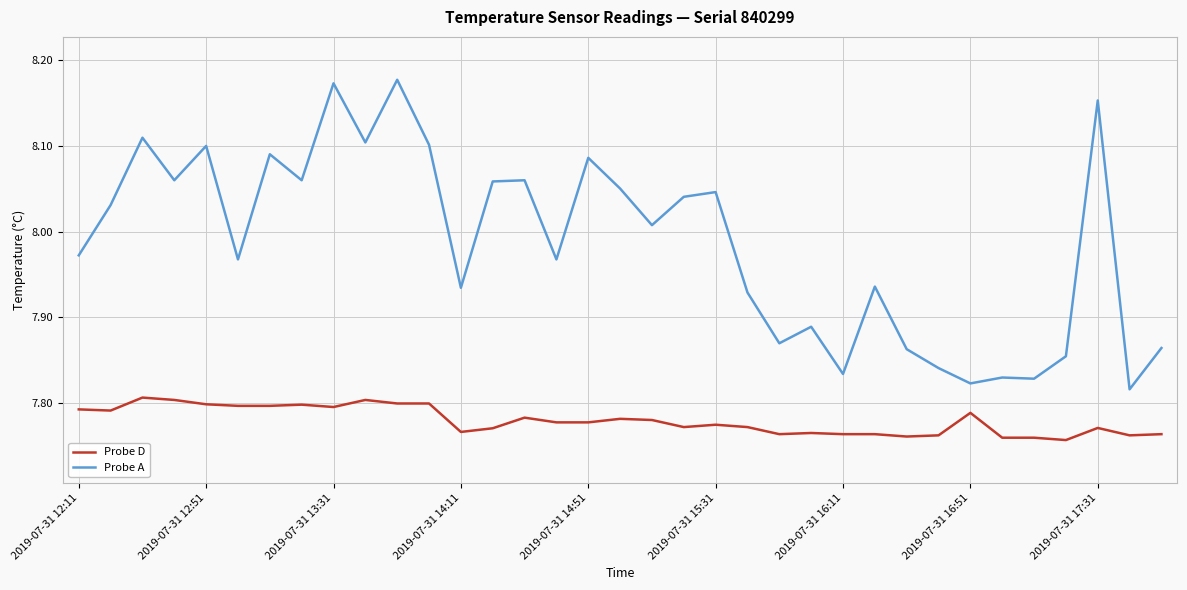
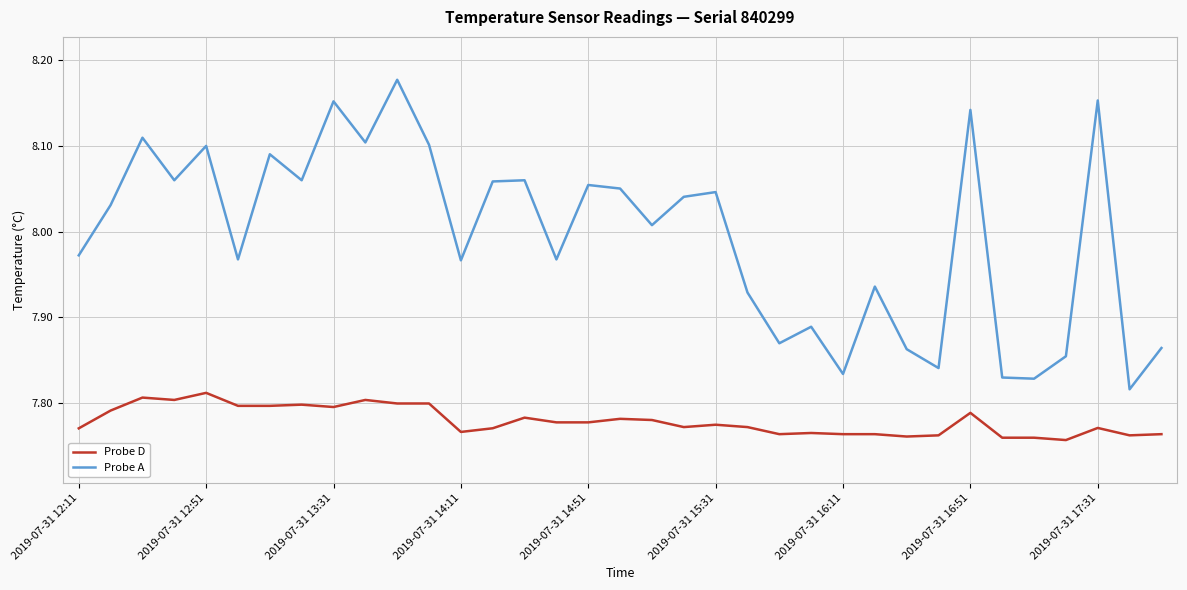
  {
    "Probe D": {
-     "2019-07-31 12:11": 7.79,
-     "2019-07-31 12:51": 7.80,
+     "2019-07-31 12:11": 7.77,
+     "2019-07-31 12:51": 7.81,
      "2019-07-31 13:31": 7.80,
      "2019-07-31 14:11": 7.77,
      "2019-07-31 14:51": 7.78,
      "2019-07-31 15:31": 7.77,
      "2019-07-31 16:11": 7.76,
      "2019-07-31 16:51": 7.79,
      "2019-07-31 17:31": 7.77
    },
    "Probe A": {
      "2019-07-31 12:11": 7.97,
      "2019-07-31 12:51": 8.10,
-     "2019-07-31 13:31": 8.17,
-     "2019-07-31 14:11": 7.93,
-     "2019-07-31 14:51": 8.09,
+     "2019-07-31 13:31": 8.15,
+     "2019-07-31 14:11": 7.97,
+     "2019-07-31 14:51": 8.05,
      "2019-07-31 15:31": 8.05,
      "2019-07-31 16:11": 7.83,
-     "2019-07-31 16:51": 7.82,
+     "2019-07-31 16:51": 8.14,
      "2019-07-31 17:31": 8.15
    }
  }
